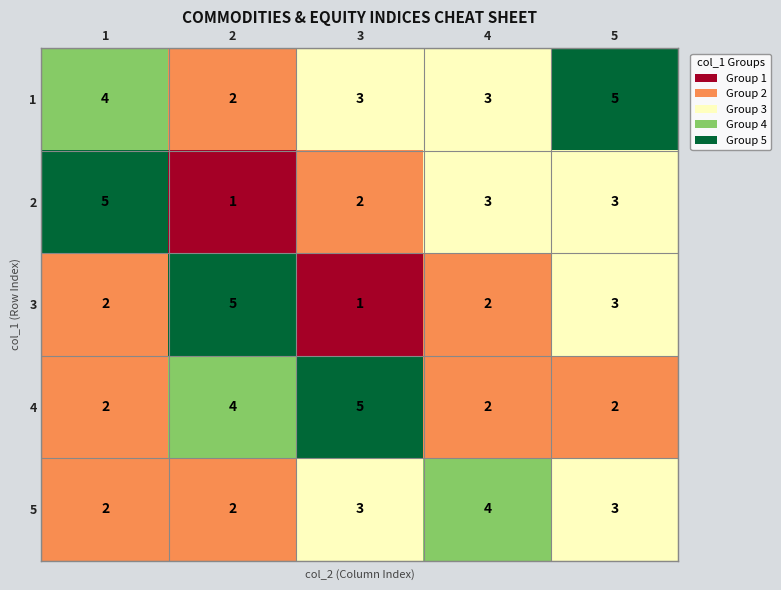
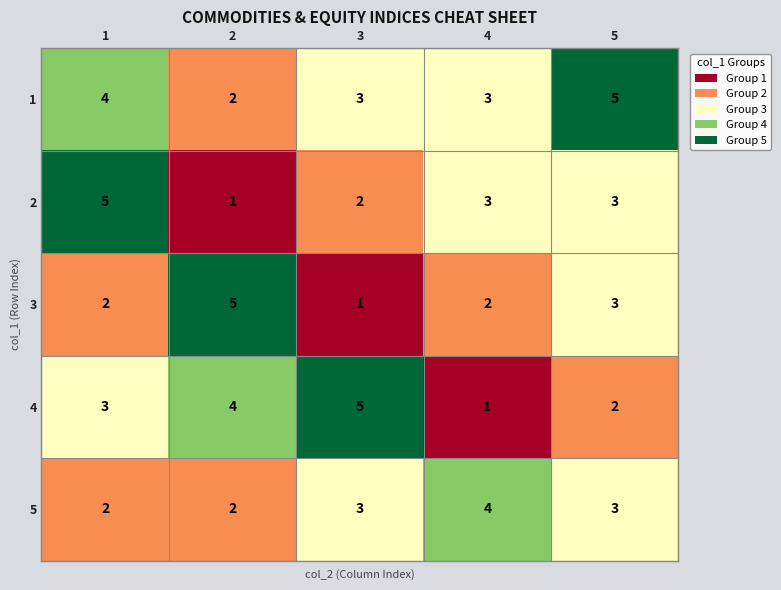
  {
    "1": {
      "1": 4,
      "2": 2,
      "3": 3,
      "4": 3,
      "5": 5
    },
    "2": {
      "1": 5,
      "2": 1,
      "3": 2,
      "4": 3,
      "5": 3
    },
    "3": {
      "1": 2,
      "2": 5,
      "3": 1,
      "4": 2,
      "5": 3
    },
    "4": {
-     "1": 2,
+     "1": 3,
      "2": 4,
      "3": 5,
-     "4": 2,
+     "4": 1,
      "5": 2
    },
    "5": {
      "1": 2,
      "2": 2,
      "3": 3,
      "4": 4,
      "5": 3
    }
  }
